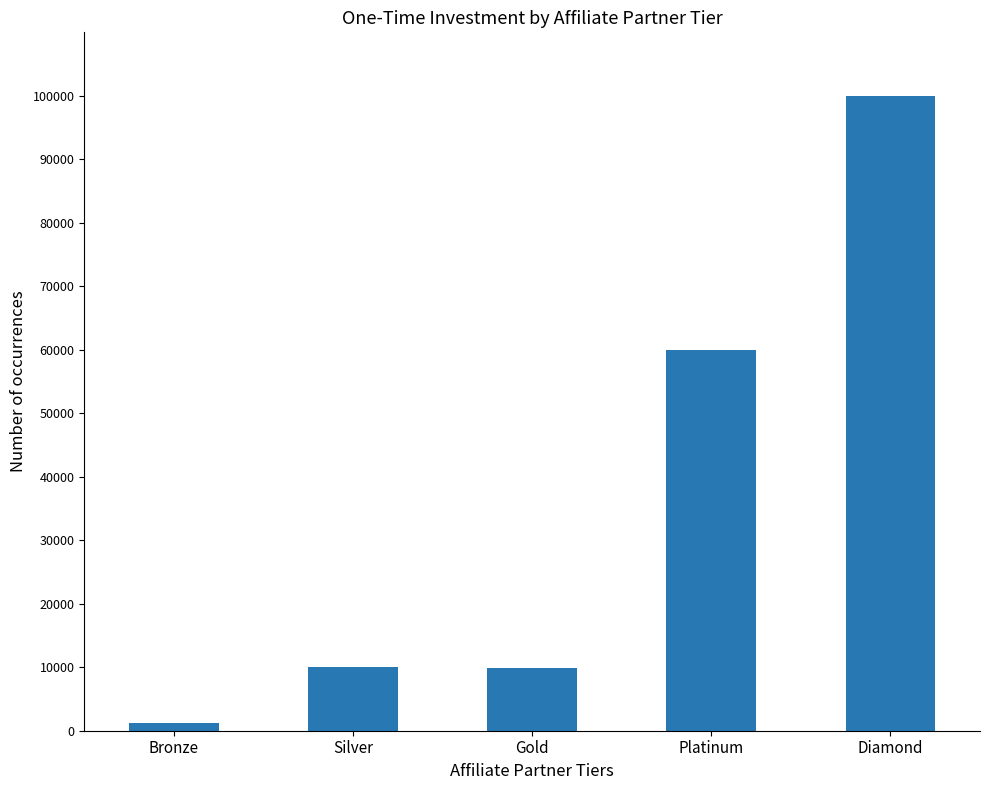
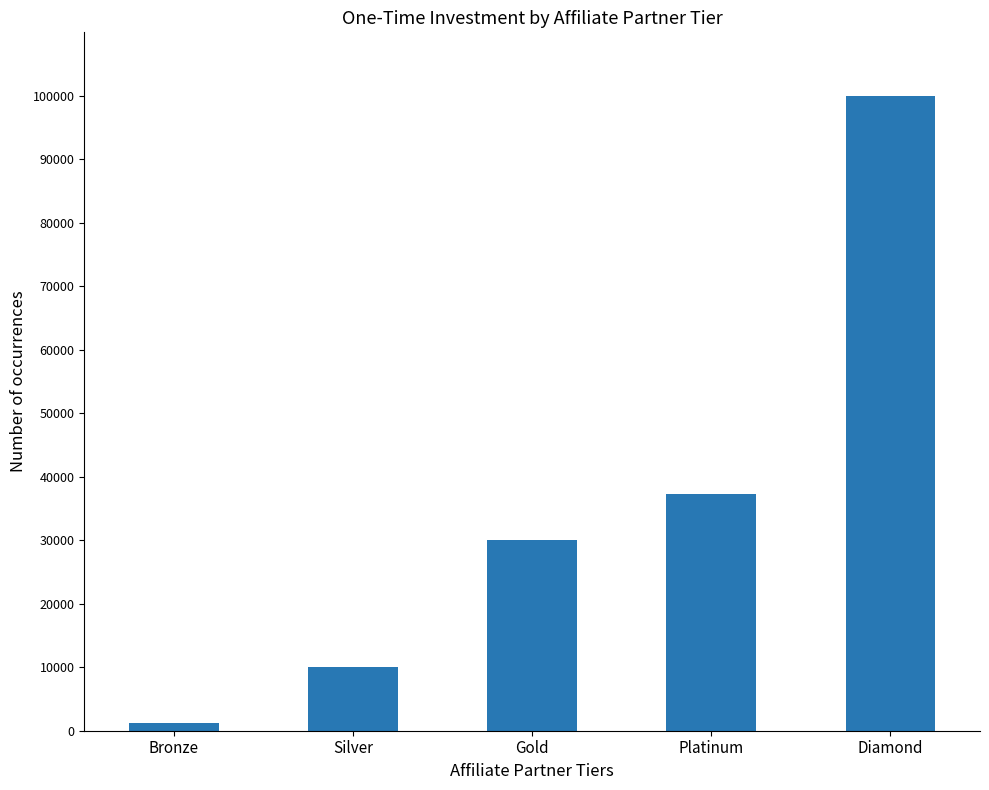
  {
    "Bronze": 1000,
    "Silver": 10000,
-   "Gold": 10000,
-   "Platinum": 60000,
+   "Gold": 30000,
+   "Platinum": 37000,
    "Diamond": 100000
  }
